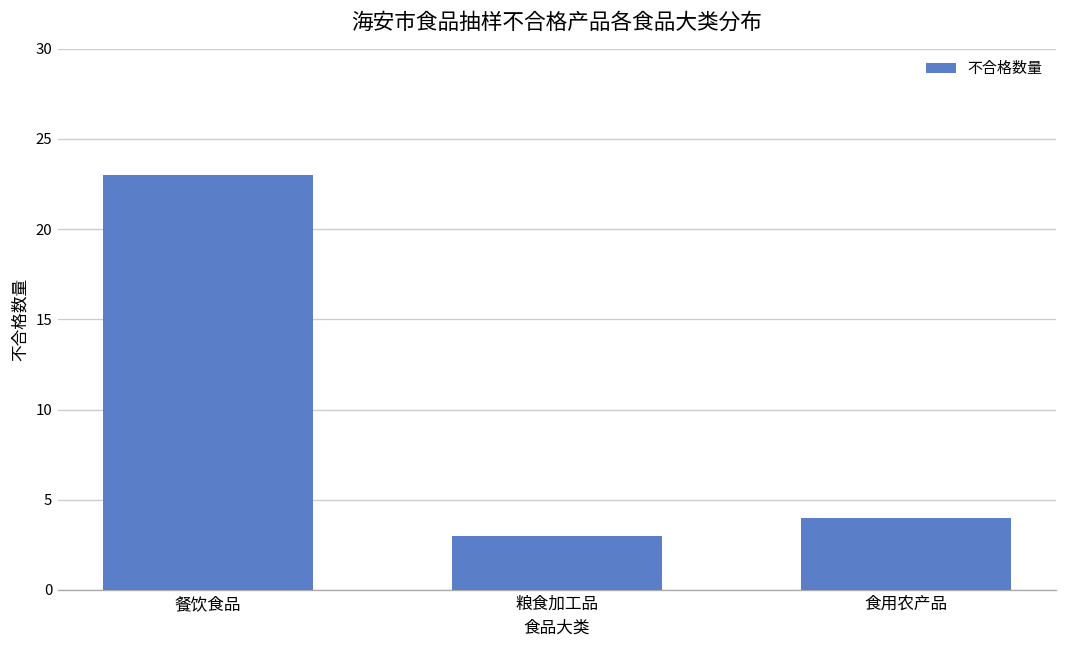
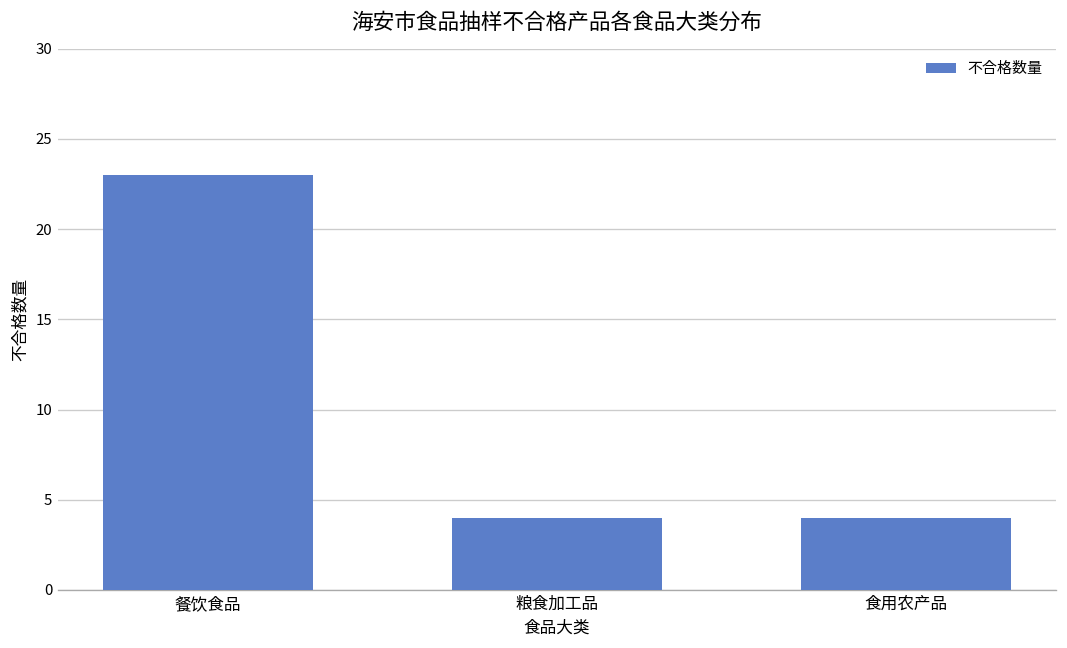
  {
    "餐饮食品": 23,
-   "粮食加工品": 3,
+   "粮食加工品": 4,
    "食用农产品": 4
  }
